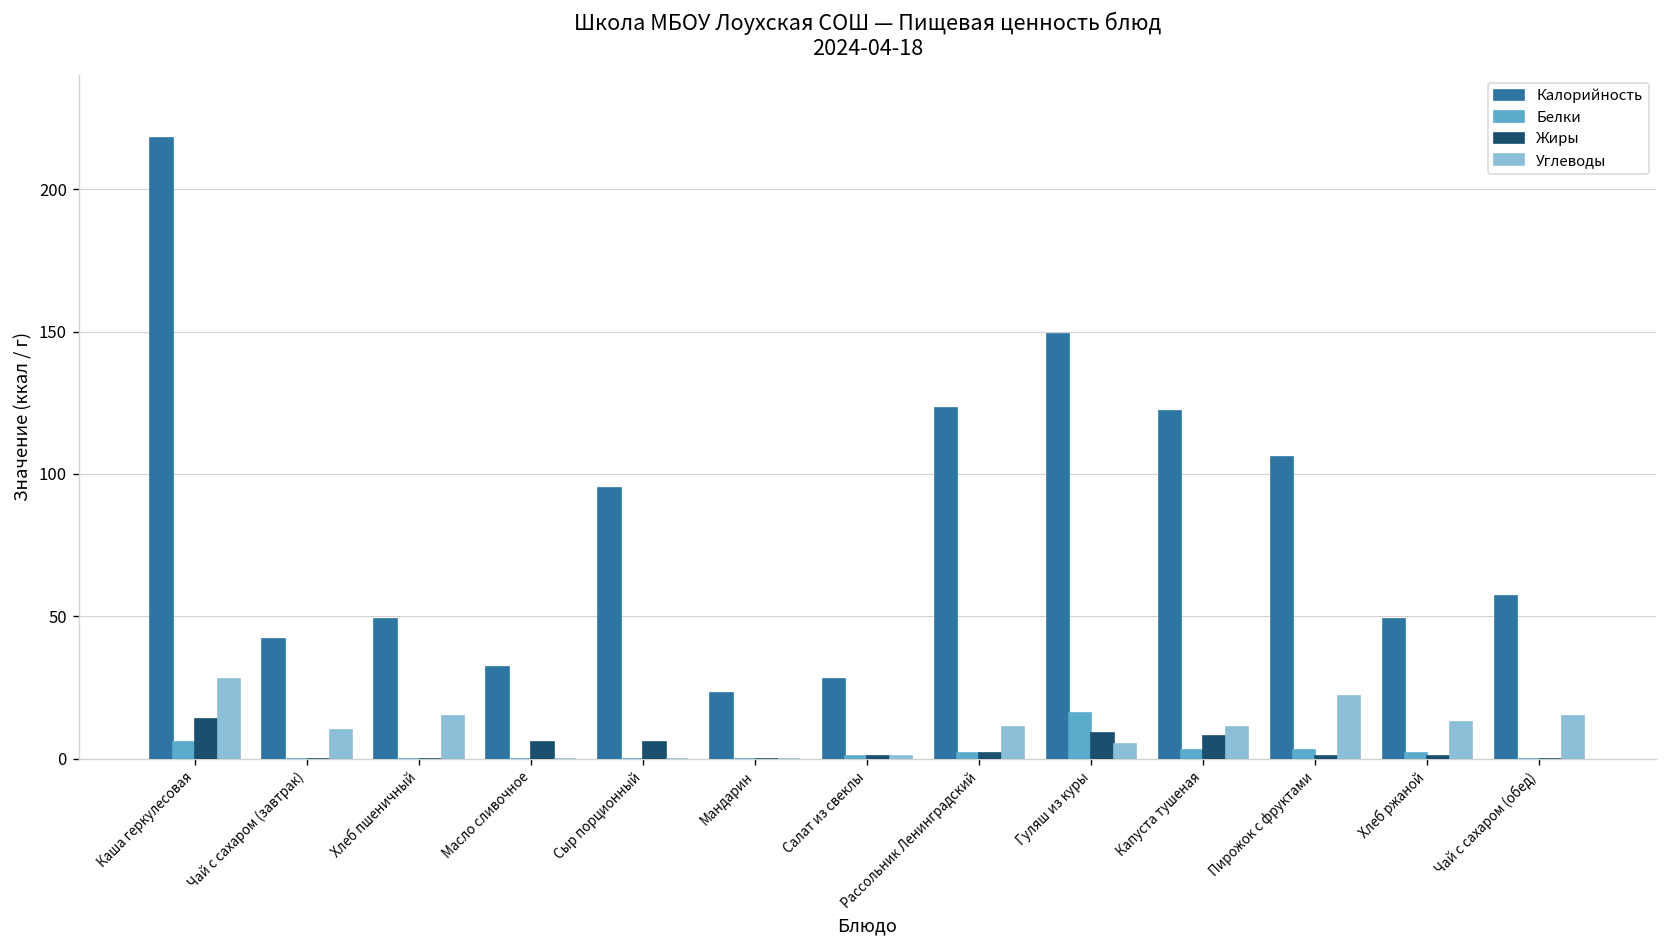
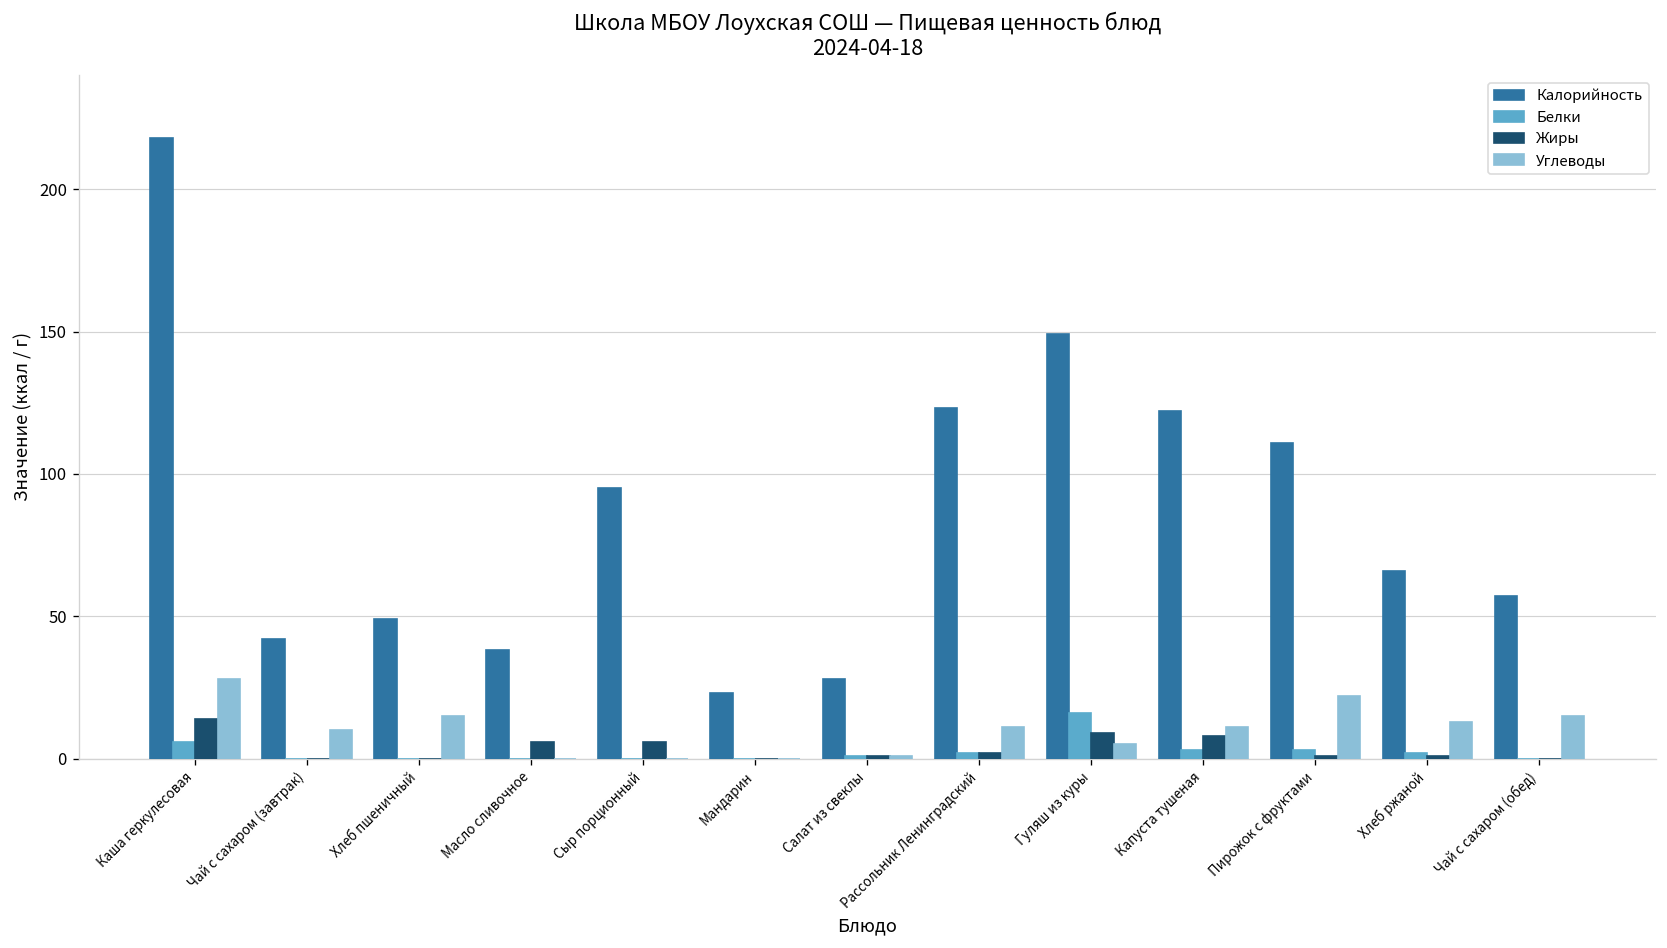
  {
    "Калорийность": {
      "Каша геркулесовая": 218,
      "Чай с сахаром (завтрак)": 42,
      "Хлеб пшеничный": 49,
-     "Масло сливочное": 32,
+     "Масло сливочное": 38,
      "Сыр порционный": 95,
      "Мандарин": 23,
      "Салат из свеклы": 28,
      "Рассольник Ленинградский": 123,
      "Гуляш из куры": 149,
      "Капуста тушеная": 122,
-     "Пирожок с фруктами": 106,
-     "Хлеб ржаной": 49,
+     "Пирожок с фруктами": 111,
+     "Хлеб ржаной": 66,
      "Чай с сахаром (обед)": 57
    },
    "Жиры": {
      "Каша геркулесовая": 14,
      "Чай с сахаром (завтрак)": 0,
      "Хлеб пшеничный": 0,
      "Масло сливочное": 6,
      "Сыр порционный": 6,
      "Мандарин": 0,
      "Рассольник Ленинградский": 2,
      "Гуляш из куры": 9,
      "Капуста тушеная": 8,
      "Чай с сахаром (обед)": 0
    }
  }
